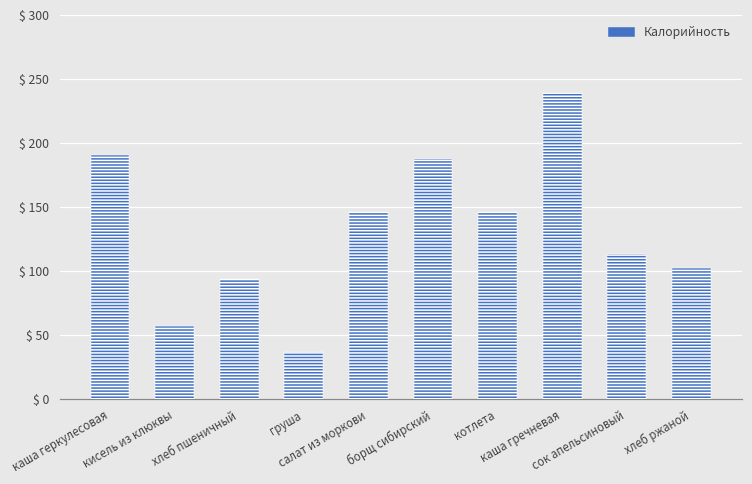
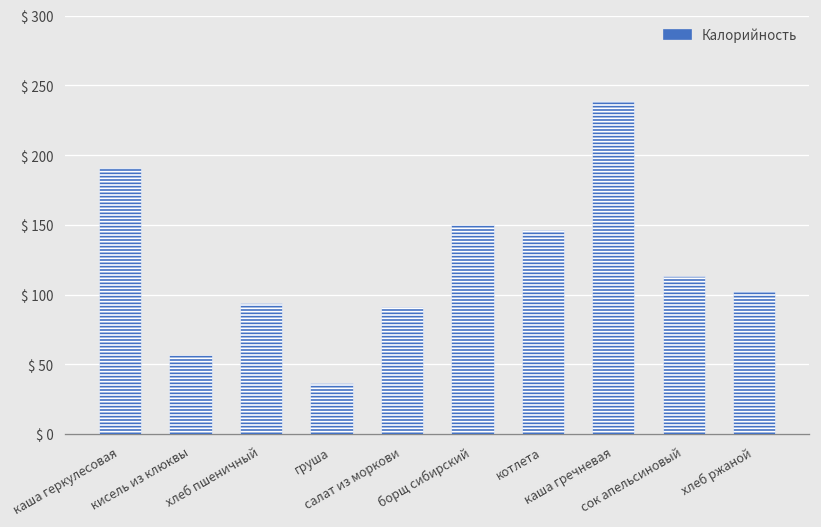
  {
    "каша геркулесовая": "$ 191",
    "кисель из клюквы": "$ 57",
    "хлеб пшеничный": "$ 94",
    "груша": "$ 37",
-   "салат из моркови": "$ 146",
-   "борщ сибирский": "$ 188",
+   "салат из моркови": "$ 91",
+   "борщ сибирский": "$ 150",
    "котлета": "$ 146",
    "каша гречневая": "$ 239",
    "сок апельсиновый": "$ 113",
    "хлеб ржаной": "$ 103"
  }
